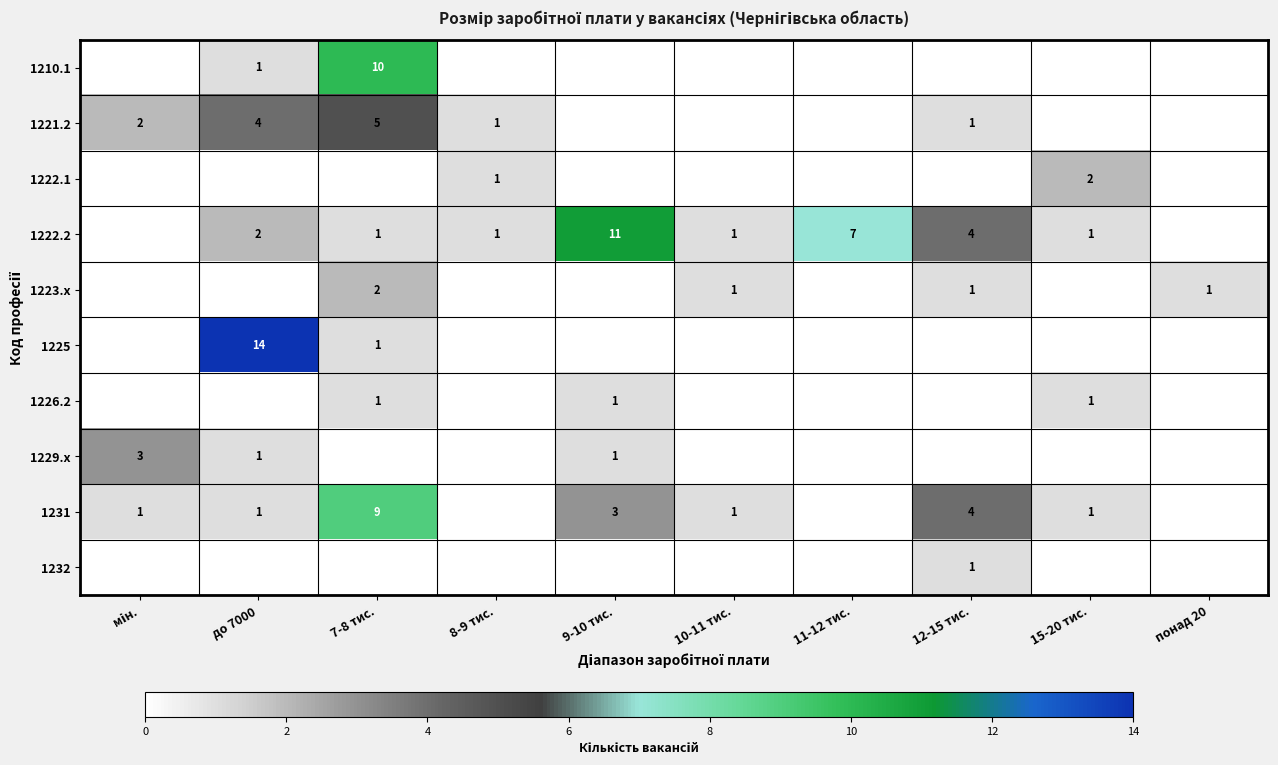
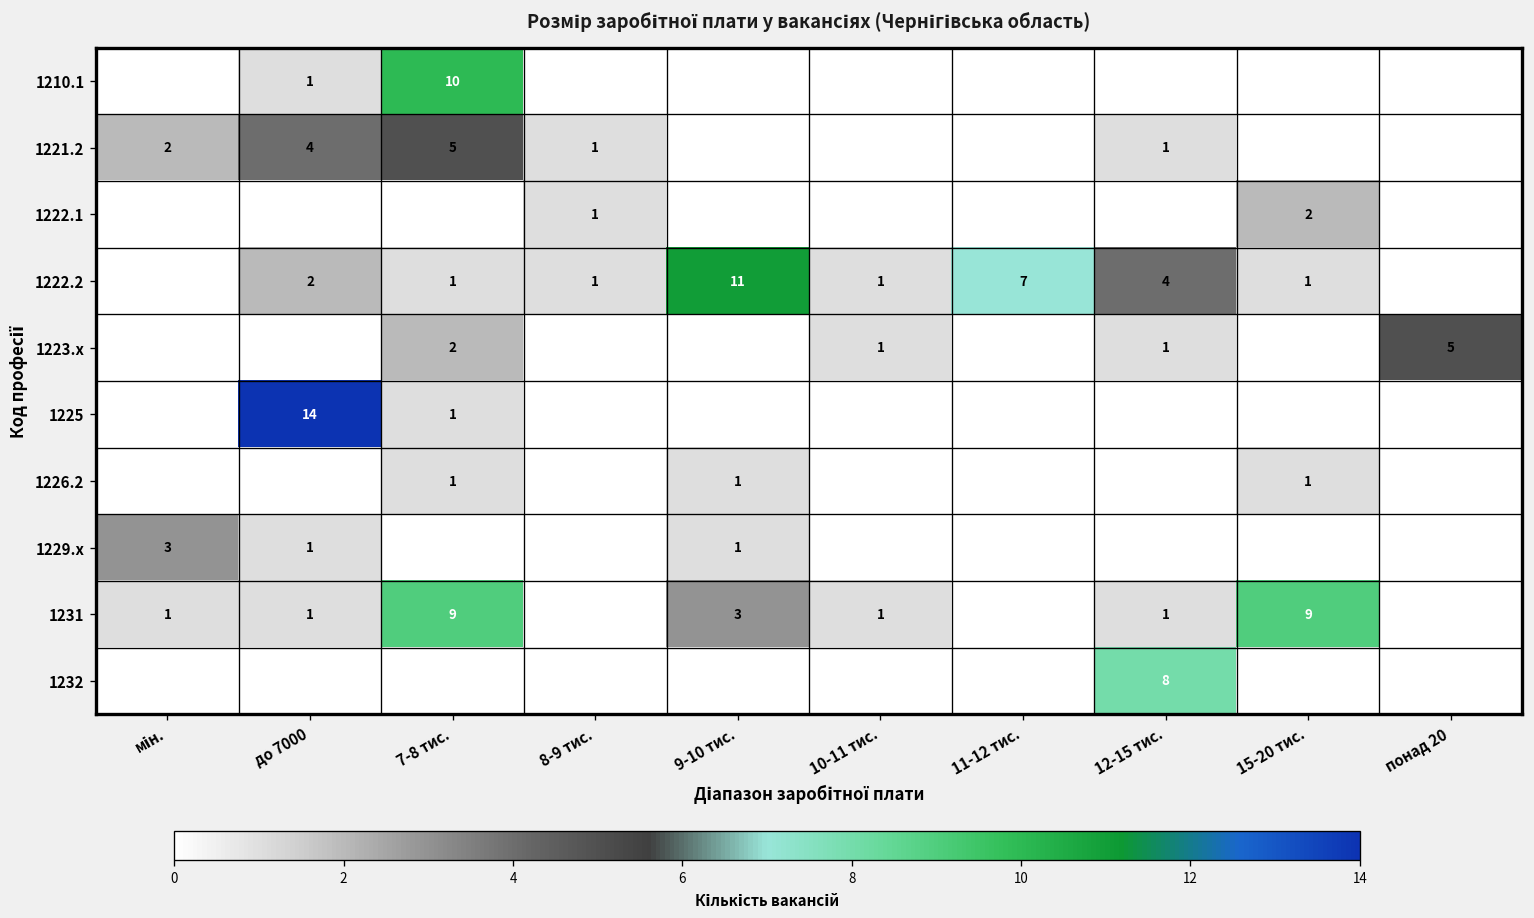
  {
    "1210.1": {
      "до 7000": 1,
      "7-8 тис.": 10
    },
    "1221.2": {
      "мін.": 2,
      "до 7000": 4,
      "7-8 тис.": 5,
      "8-9 тис.": 1,
      "12-15 тис.": 1
    },
    "1222.1": {
      "8-9 тис.": 1,
      "15-20 тис.": 2
    },
    "1222.2": {
      "до 7000": 2,
      "7-8 тис.": 1,
      "8-9 тис.": 1,
      "9-10 тис.": 11,
      "10-11 тис.": 1,
      "11-12 тис.": 7,
      "12-15 тис.": 4,
      "15-20 тис.": 1
    },
    "1223.x": {
      "7-8 тис.": 2,
      "10-11 тис.": 1,
      "12-15 тис.": 1,
-     "понад 20": 1
+     "понад 20": 5
    },
    "1225": {
      "до 7000": 14,
      "7-8 тис.": 1
    },
    "1226.2": {
      "7-8 тис.": 1,
      "9-10 тис.": 1,
      "15-20 тис.": 1
    },
    "1229.x": {
      "мін.": 3,
      "до 7000": 1,
      "9-10 тис.": 1
    },
    "1231": {
      "мін.": 1,
      "до 7000": 1,
      "7-8 тис.": 9,
      "9-10 тис.": 3,
      "10-11 тис.": 1,
-     "12-15 тис.": 4,
-     "15-20 тис.": 1
+     "12-15 тис.": 1,
+     "15-20 тис.": 9
    },
    "1232": {
-     "12-15 тис.": 1
+     "12-15 тис.": 8
    }
  }
